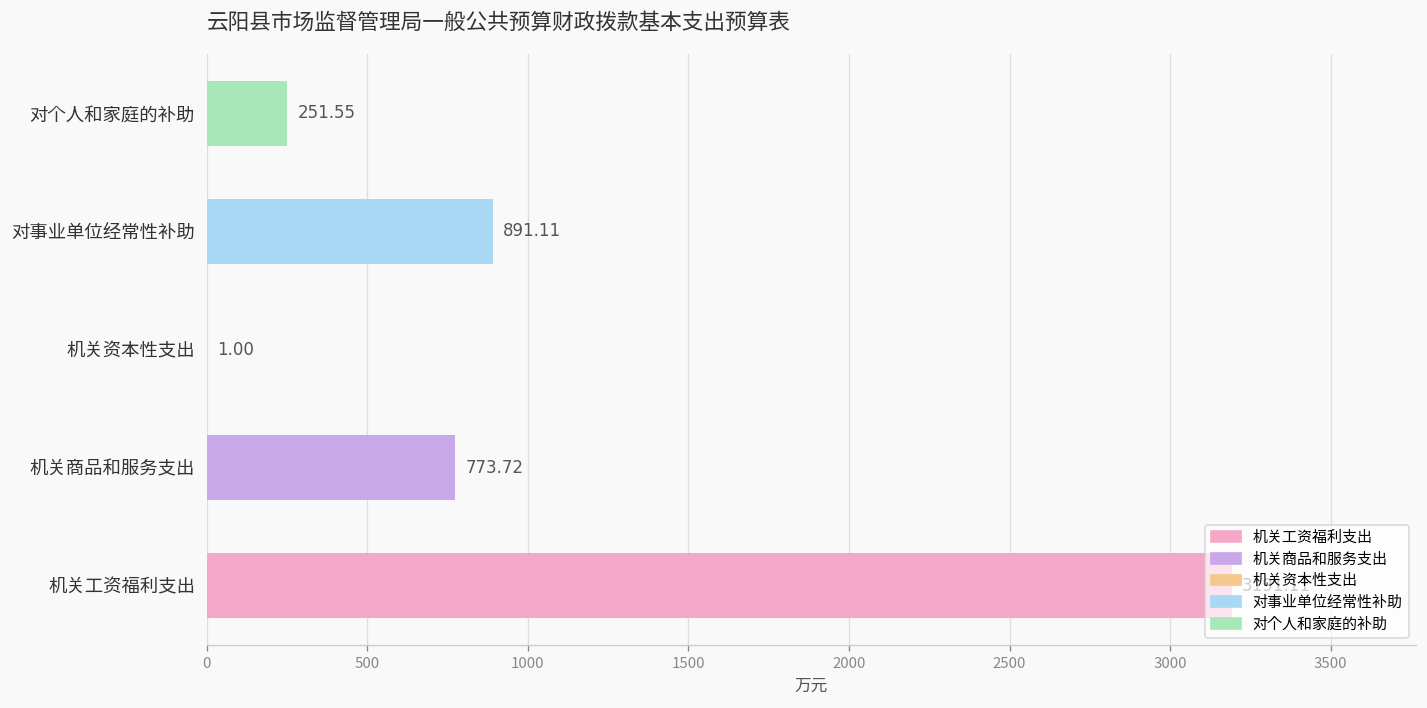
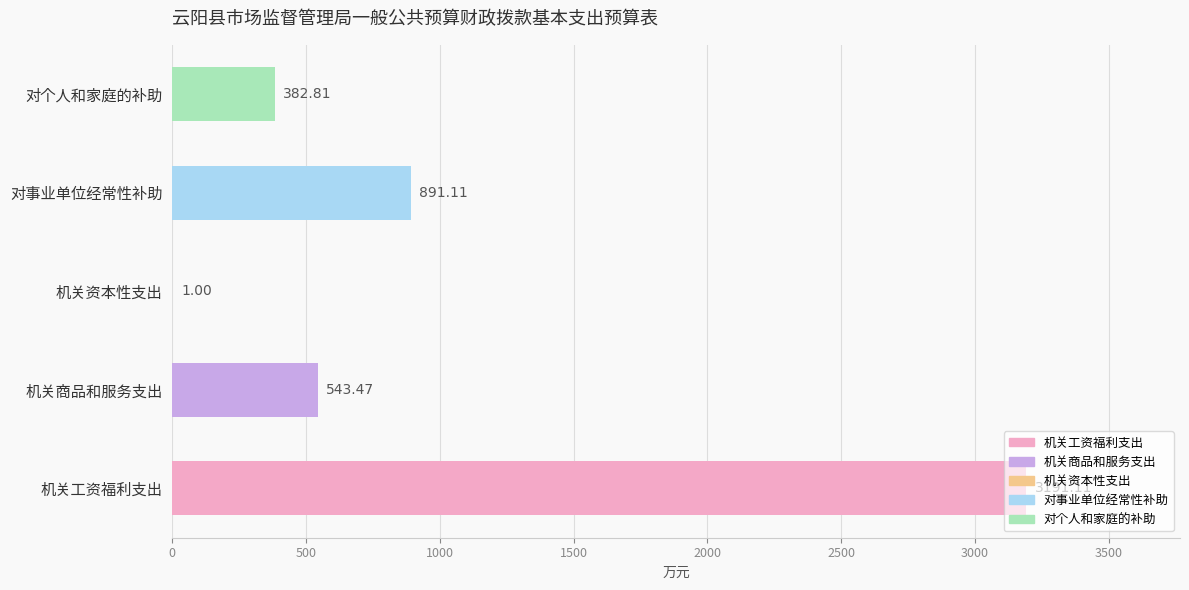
  {
-   "对个人和家庭的补助": 251.55,
+   "对个人和家庭的补助": 382.81,
    "对事业单位经常性补助": 891.11,
    "机关资本性支出": 1.00,
-   "机关商品和服务支出": 773.72
+   "机关商品和服务支出": 543.47
  }
